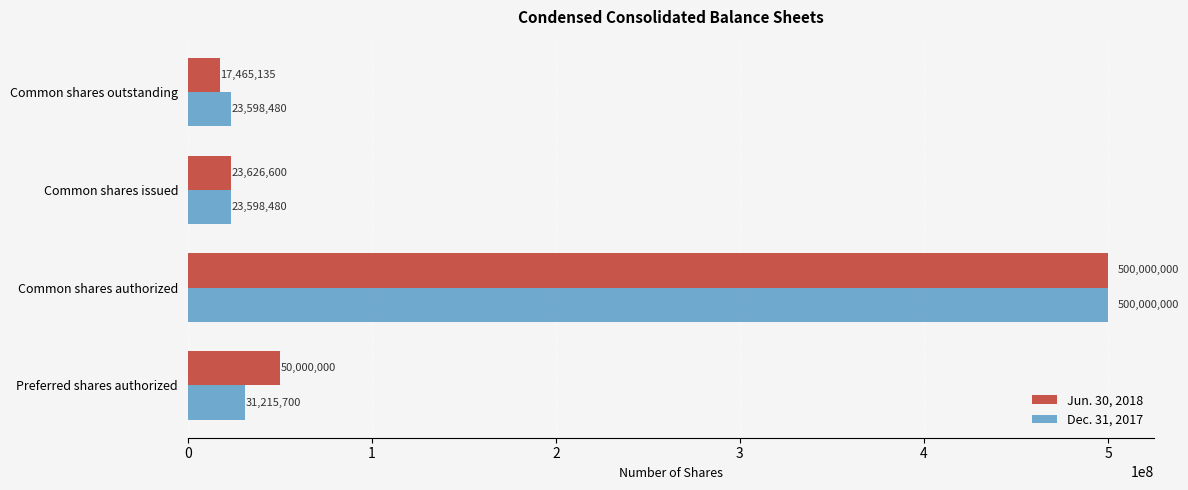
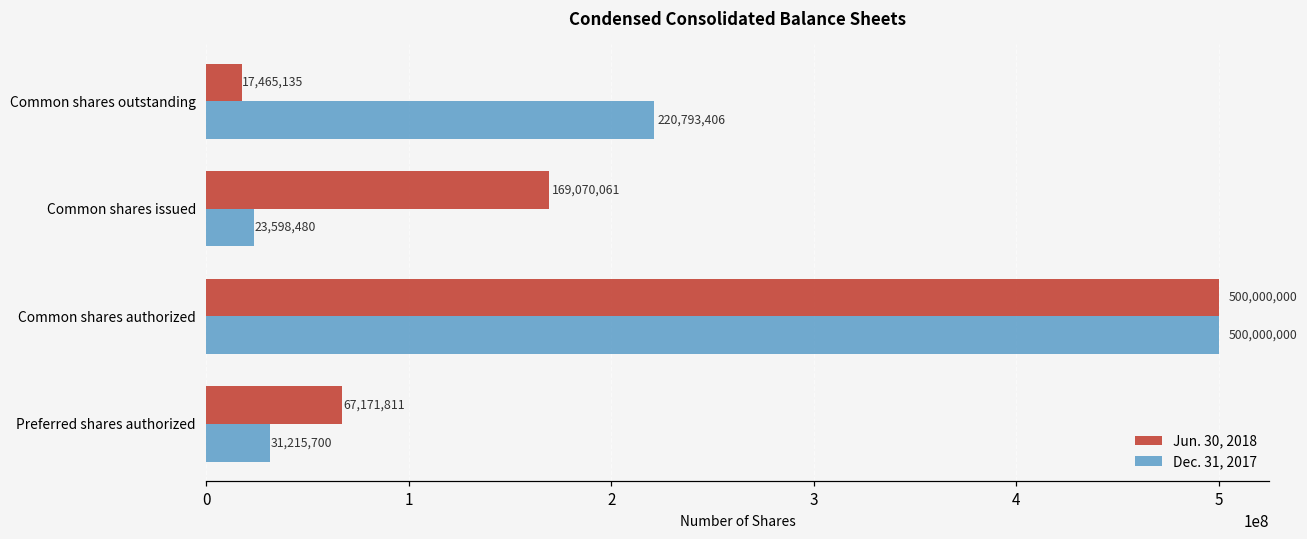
  {
    "Jun. 30, 2018": {
      "Common shares outstanding": "17,465,135",
-     "Common shares issued": "23,626,600",
+     "Common shares issued": "169,070,061",
      "Common shares authorized": "500,000,000",
-     "Preferred shares authorized": "50,000,000"
+     "Preferred shares authorized": "67,171,811"
    },
    "Dec. 31, 2017": {
-     "Common shares outstanding": "23,598,480",
+     "Common shares outstanding": "220,793,406",
      "Common shares issued": "23,598,480",
      "Common shares authorized": "500,000,000",
      "Preferred shares authorized": "31,215,700"
    }
  }
